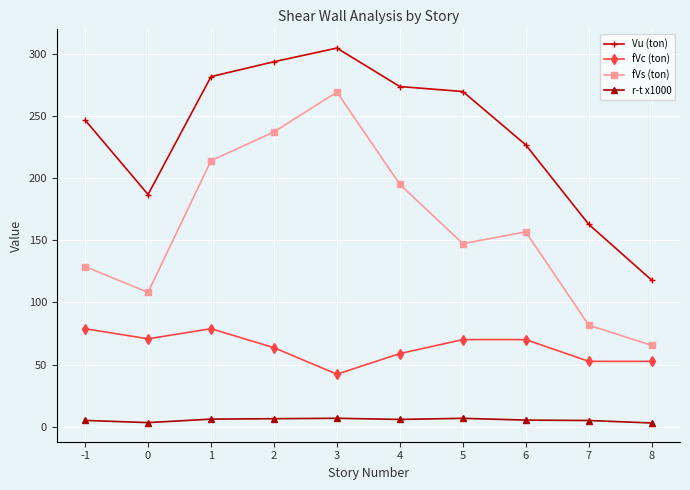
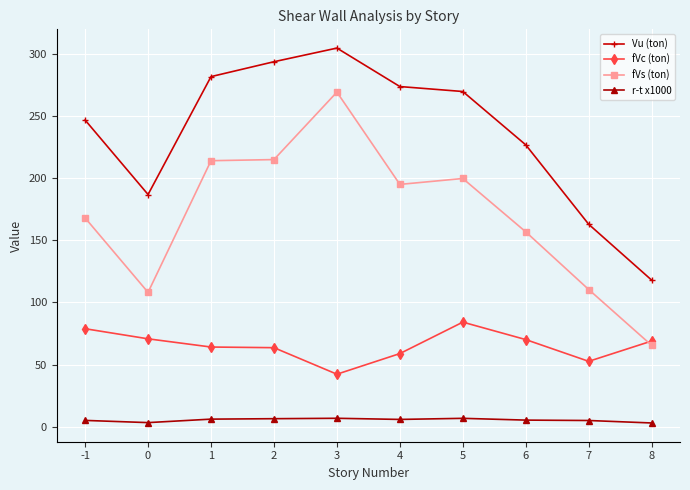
  {
    "fVc (ton)": {
      "-1": 79,
      "0": 71,
-     "1": 79,
+     "1": 64,
      "2": 64,
      "3": 42,
      "4": 59,
-     "5": 70,
+     "5": 84,
      "6": 70,
      "7": 53,
-     "8": 53
+     "8": 69
    },
    "fVs (ton)": {
-     "-1": 129,
+     "-1": 168,
      "0": 108,
      "1": 214,
-     "2": 237,
+     "2": 215,
      "3": 270,
      "4": 195,
-     "5": 147,
+     "5": 200,
      "6": 157,
-     "7": 82,
+     "7": 110,
      "8": 65
    }
  }
